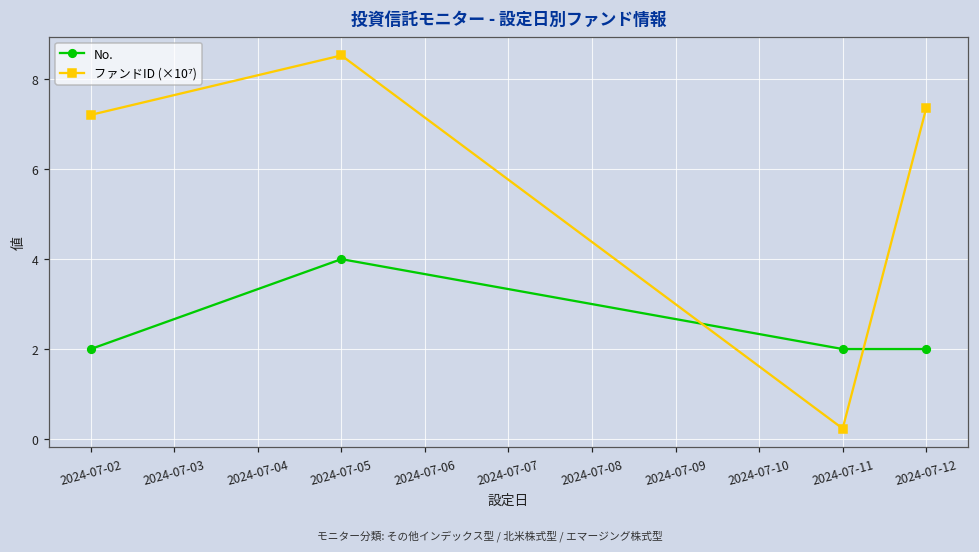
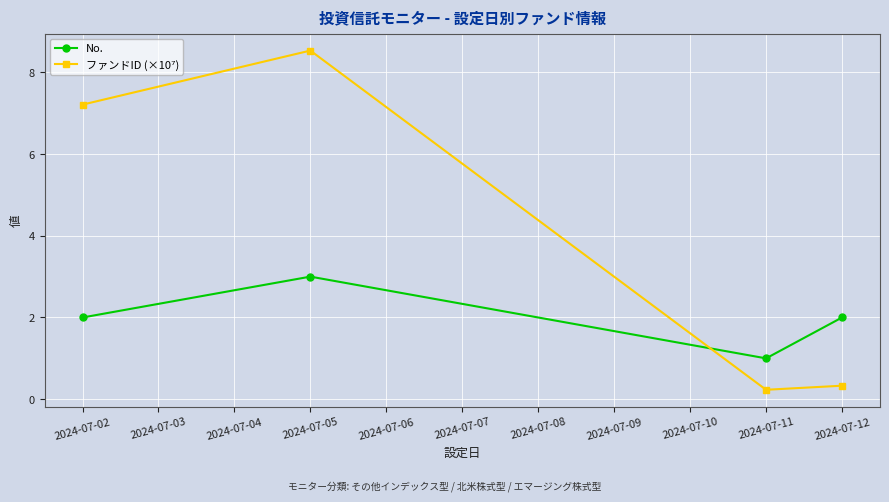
  {
    "No.": {
      "2024-07-02": 2,
-     "2024-07-05": 4,
-     "2024-07-11": 2,
+     "2024-07-05": 3,
+     "2024-07-11": 1,
      "2024-07-12": 2
    },
    "ファンドID (×10⁷)": {
      "2024-07-02": 7.2,
      "2024-07-05": 8.5,
      "2024-07-11": 0.2,
-     "2024-07-12": 7.4
+     "2024-07-12": 0.3
    }
  }
